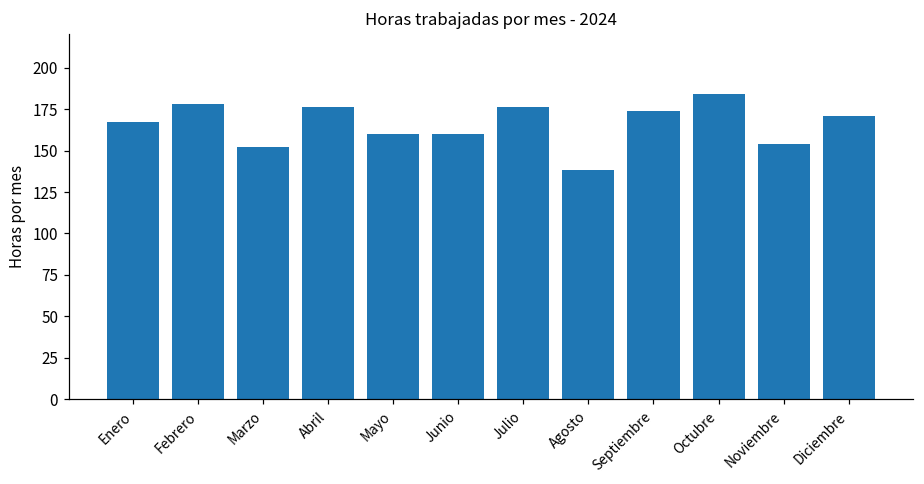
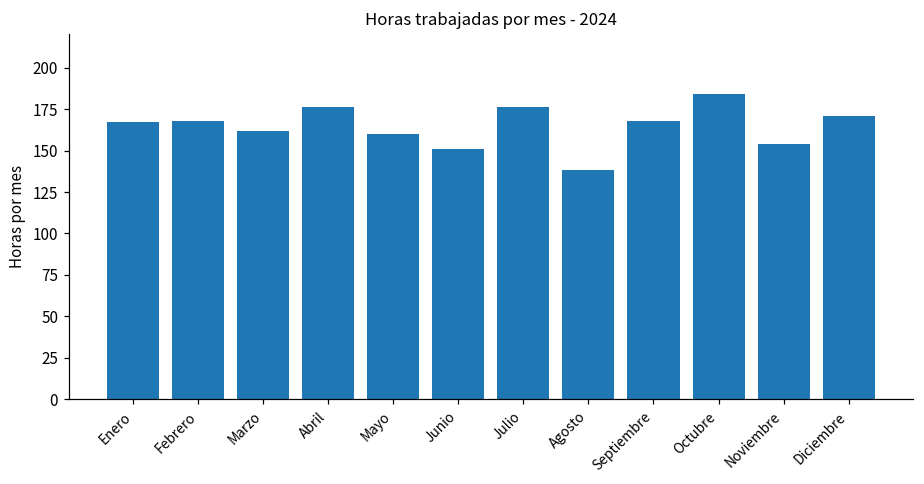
  {
    "Enero": 167,
-   "Febrero": 178,
-   "Marzo": 152,
+   "Febrero": 168,
+   "Marzo": 162,
    "Abril": 176,
    "Mayo": 160,
-   "Junio": 160,
+   "Junio": 151,
    "Julio": 176,
    "Agosto": 138,
-   "Septiembre": 174,
+   "Septiembre": 168,
    "Octubre": 184,
    "Noviembre": 154,
    "Diciembre": 171
  }
